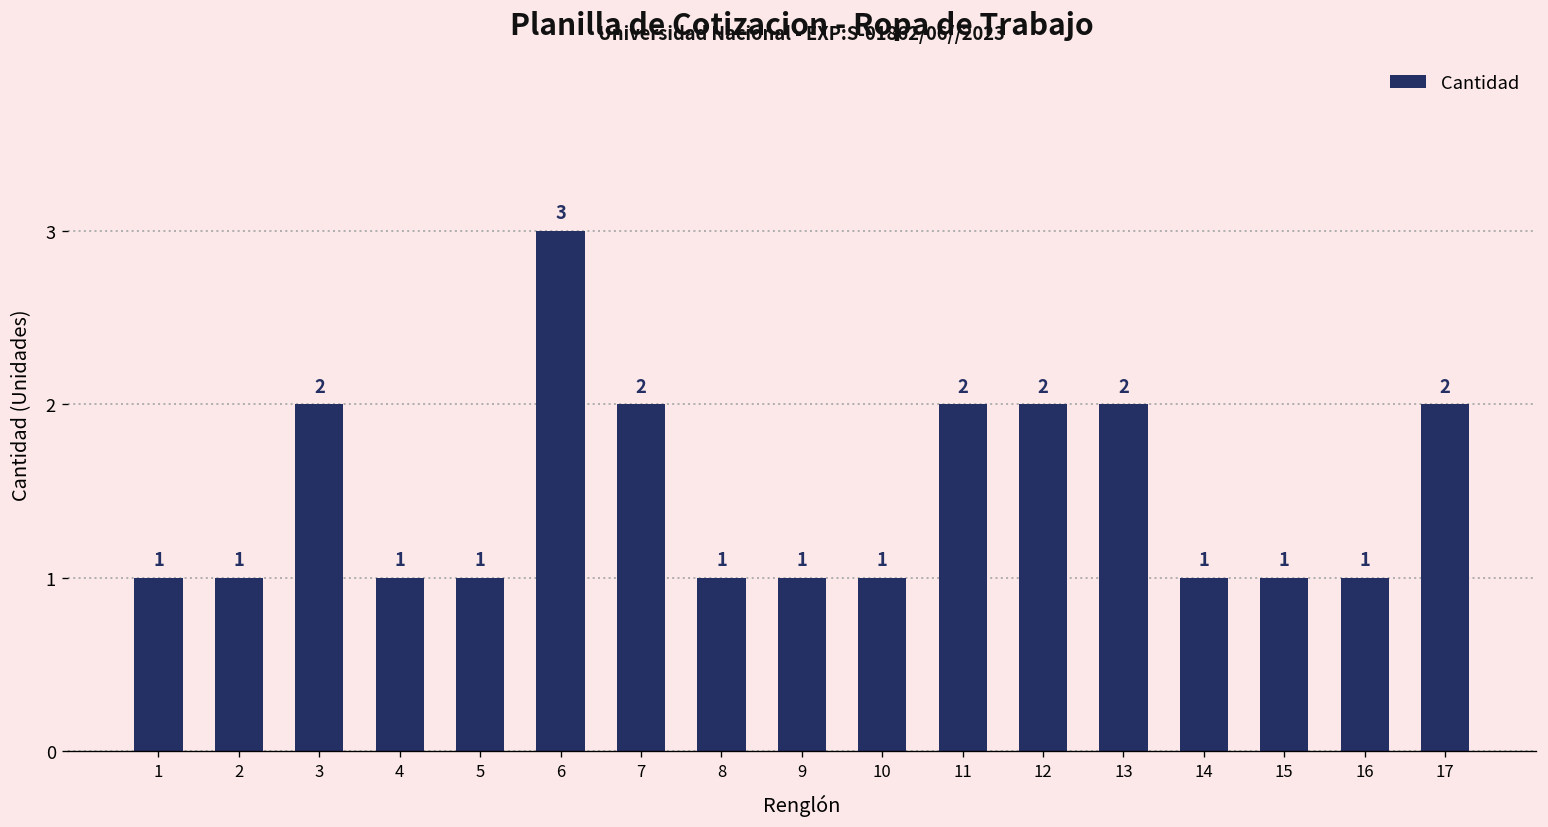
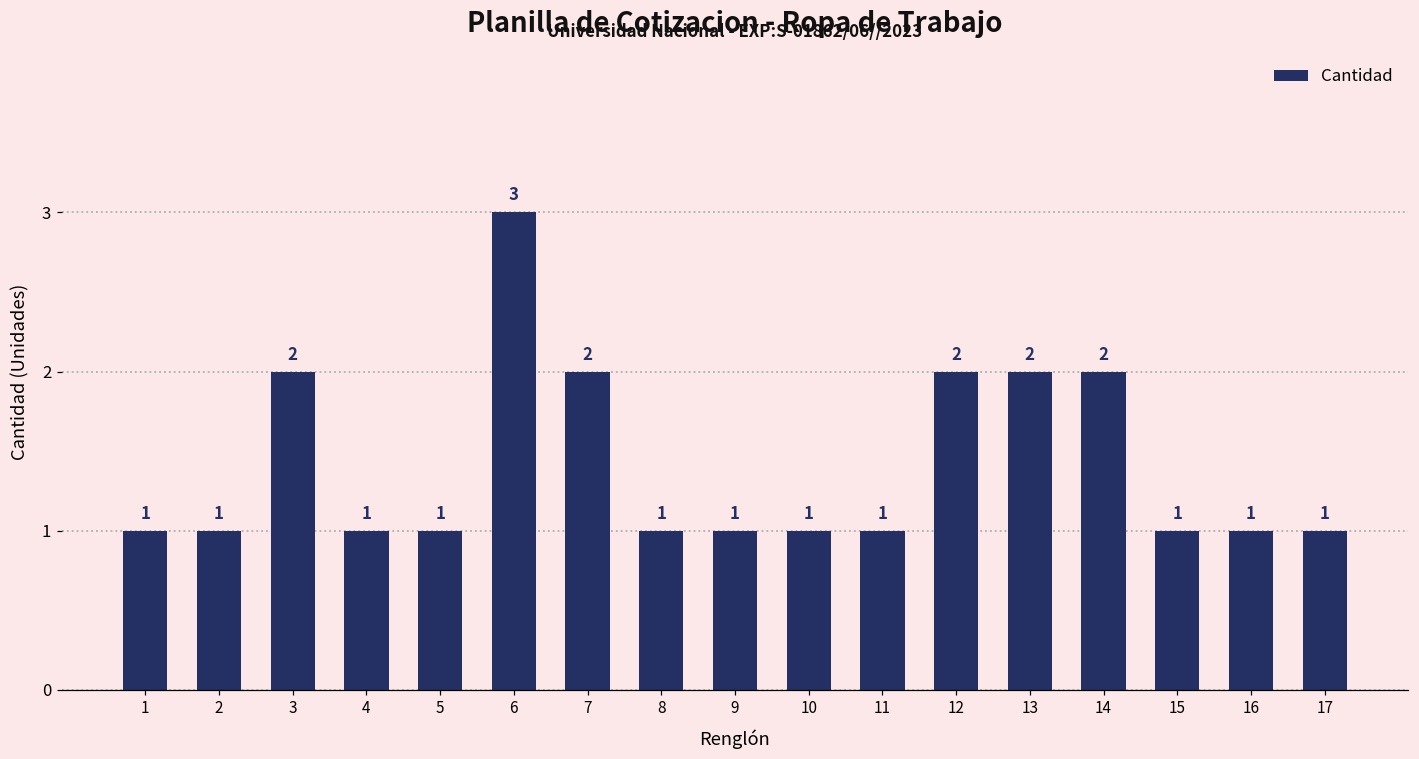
  {
    "1": 1,
    "2": 1,
    "3": 2,
    "4": 1,
    "5": 1,
    "6": 3,
    "7": 2,
    "8": 1,
    "9": 1,
    "10": 1,
-   "11": 2,
+   "11": 1,
    "12": 2,
    "13": 2,
-   "14": 1,
+   "14": 2,
    "15": 1,
    "16": 1,
-   "17": 2
+   "17": 1
  }
